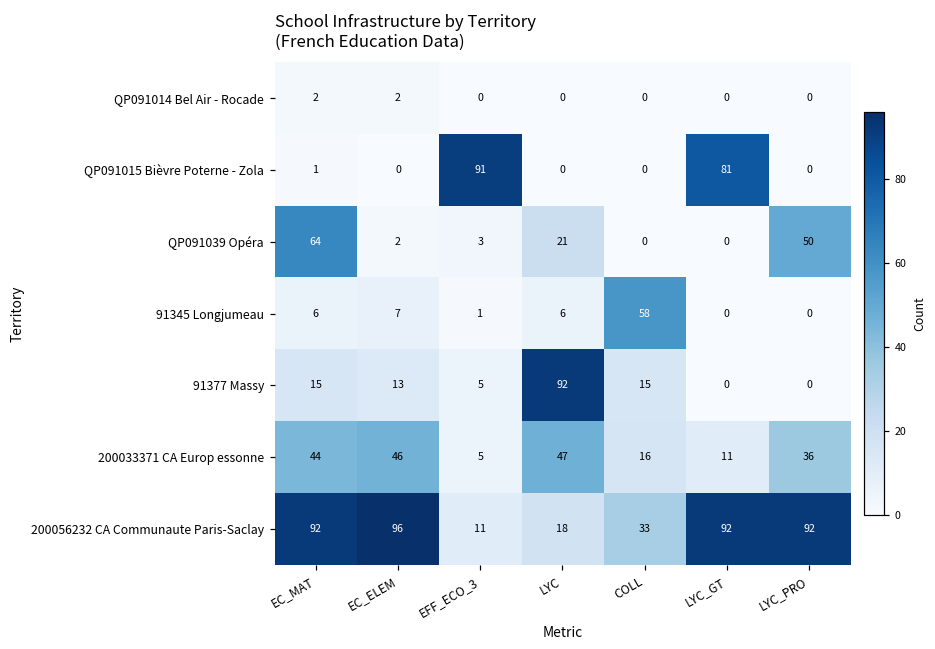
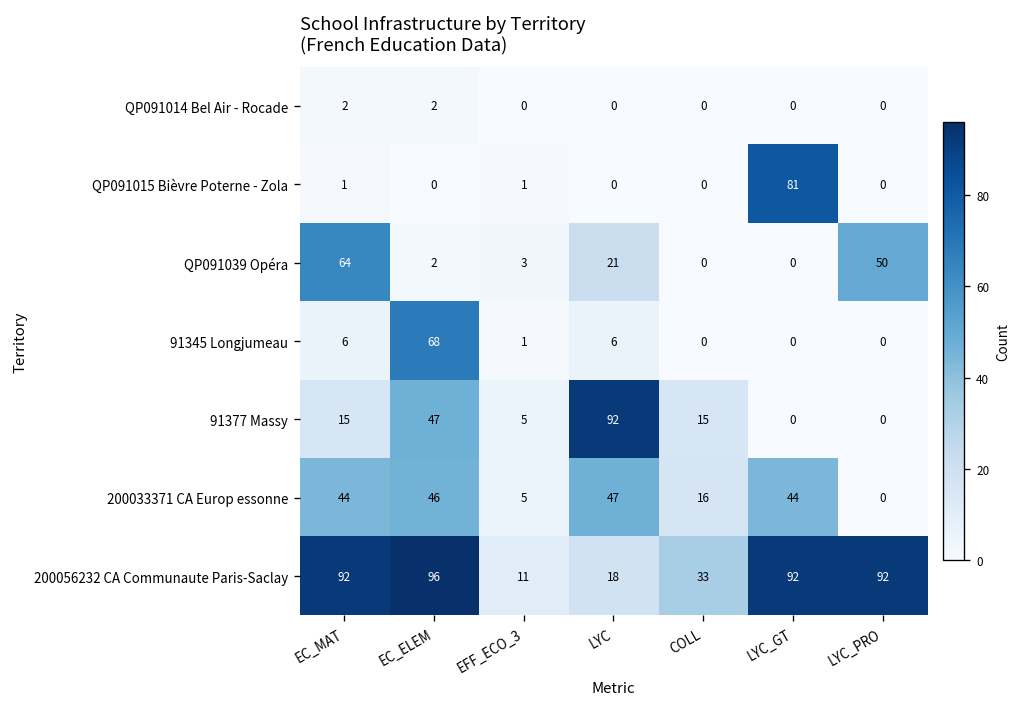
  {
    "QP091014 Bel Air - Rocade": {
      "EC_MAT": 2,
      "EC_ELEM": 2,
      "EFF_ECO_3": 0,
      "LYC": 0,
      "COLL": 0,
      "LYC_GT": 0,
      "LYC_PRO": 0
    },
    "QP091015 Bièvre Poterne - Zola": {
      "EC_MAT": 1,
      "EC_ELEM": 0,
-     "EFF_ECO_3": 91,
+     "EFF_ECO_3": 1,
      "LYC": 0,
      "COLL": 0,
      "LYC_GT": 81,
      "LYC_PRO": 0
    },
    "QP091039 Opéra": {
      "EC_MAT": 64,
      "EC_ELEM": 2,
      "EFF_ECO_3": 3,
      "LYC": 21,
      "COLL": 0,
      "LYC_GT": 0,
      "LYC_PRO": 50
    },
    "91345 Longjumeau": {
      "EC_MAT": 6,
-     "EC_ELEM": 7,
+     "EC_ELEM": 68,
      "EFF_ECO_3": 1,
      "LYC": 6,
-     "COLL": 58,
+     "COLL": 0,
      "LYC_GT": 0,
      "LYC_PRO": 0
    },
    "91377 Massy": {
      "EC_MAT": 15,
-     "EC_ELEM": 13,
+     "EC_ELEM": 47,
      "EFF_ECO_3": 5,
      "LYC": 92,
      "COLL": 15,
      "LYC_GT": 0,
      "LYC_PRO": 0
    },
    "200033371 CA Europ essonne": {
      "EC_MAT": 44,
      "EC_ELEM": 46,
      "EFF_ECO_3": 5,
      "LYC": 47,
      "COLL": 16,
-     "LYC_GT": 11,
-     "LYC_PRO": 36
+     "LYC_GT": 44,
+     "LYC_PRO": 0
    },
    "200056232 CA Communaute Paris-Saclay": {
      "EC_MAT": 92,
      "EC_ELEM": 96,
      "EFF_ECO_3": 11,
      "LYC": 18,
      "COLL": 33,
      "LYC_GT": 92,
      "LYC_PRO": 92
    }
  }
